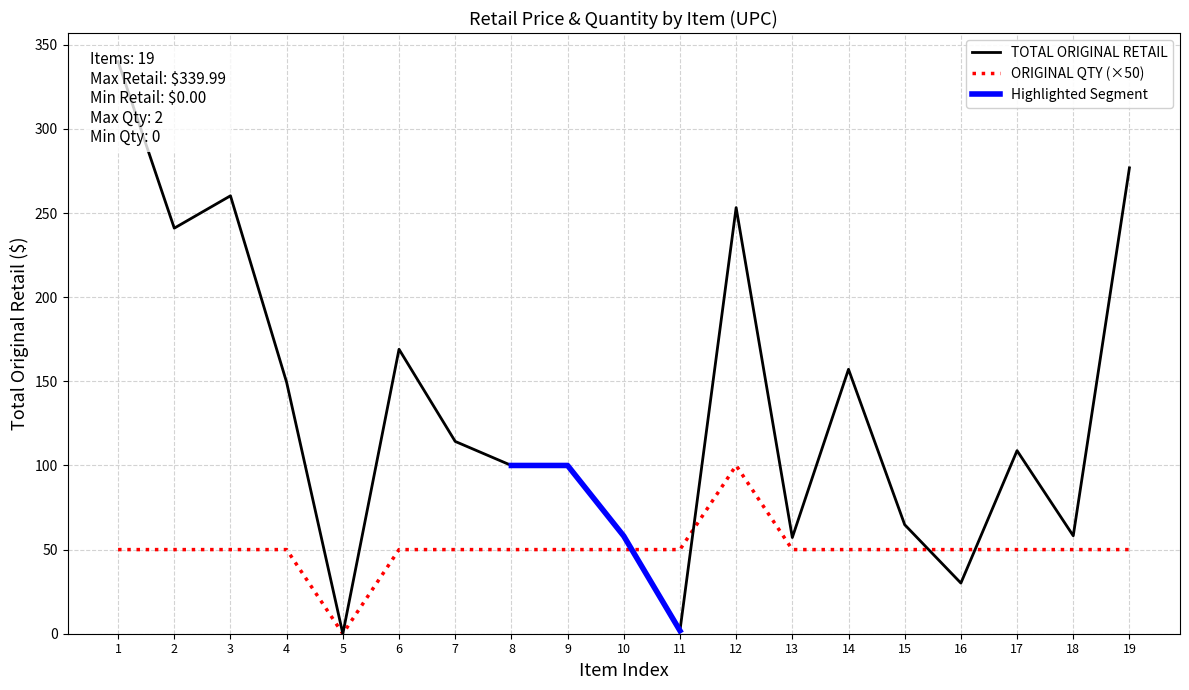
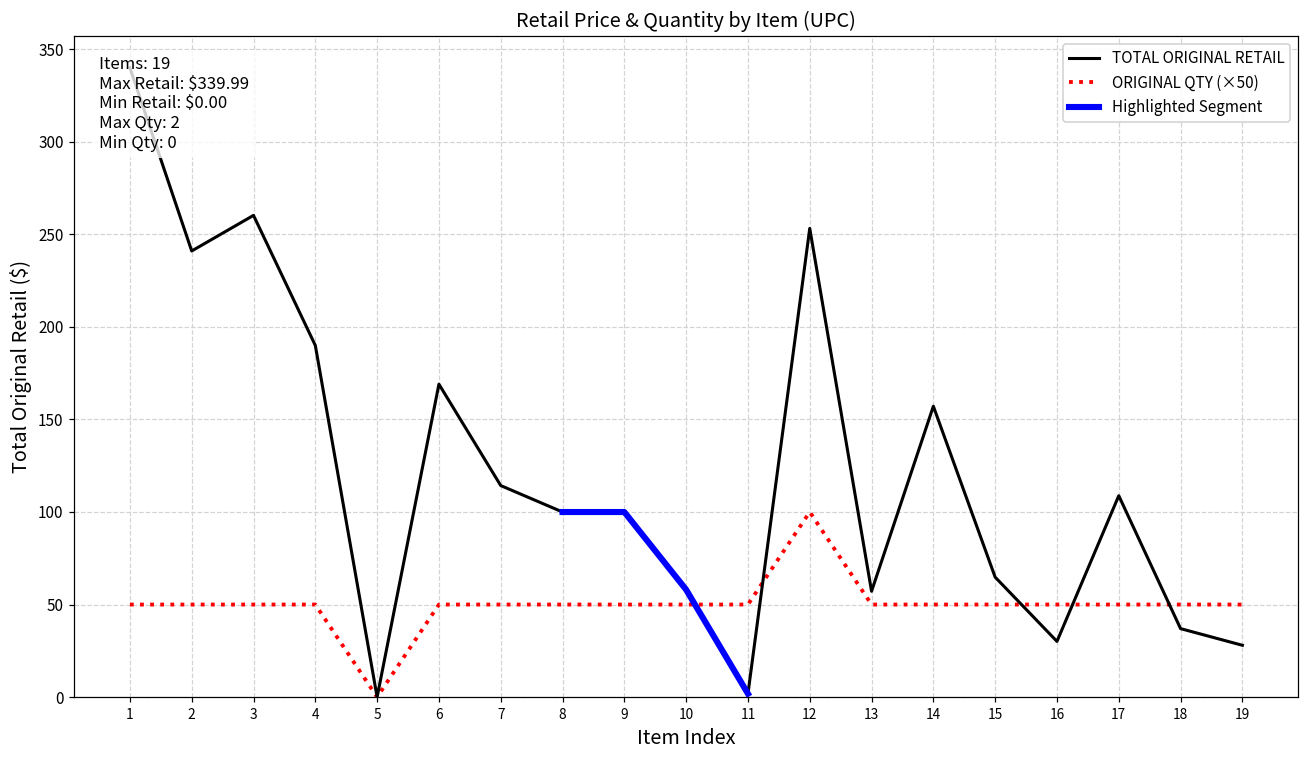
  {
    "TOTAL ORIGINAL RETAIL": {
      "2": 241,
      "3": 260,
-     "4": 149,
+     "4": 190,
      "6": 169,
      "7": 114,
      "12": 253,
      "13": 57,
      "14": 157,
      "15": 65,
      "16": 30,
      "17": 109,
-     "18": 58,
-     "19": 277
+     "18": 37,
+     "19": 28
    },
    "ORIGINAL QTY (×50)": {
      "1": 50,
      "2": 50,
      "3": 50,
      "4": 50,
      "6": 50,
      "7": 50,
      "8": 50,
      "9": 50,
      "10": 50,
      "11": 50,
      "12": 100,
      "13": 50,
      "14": 50,
      "15": 50,
      "16": 50,
      "17": 50,
      "18": 50,
      "19": 50
    }
  }
